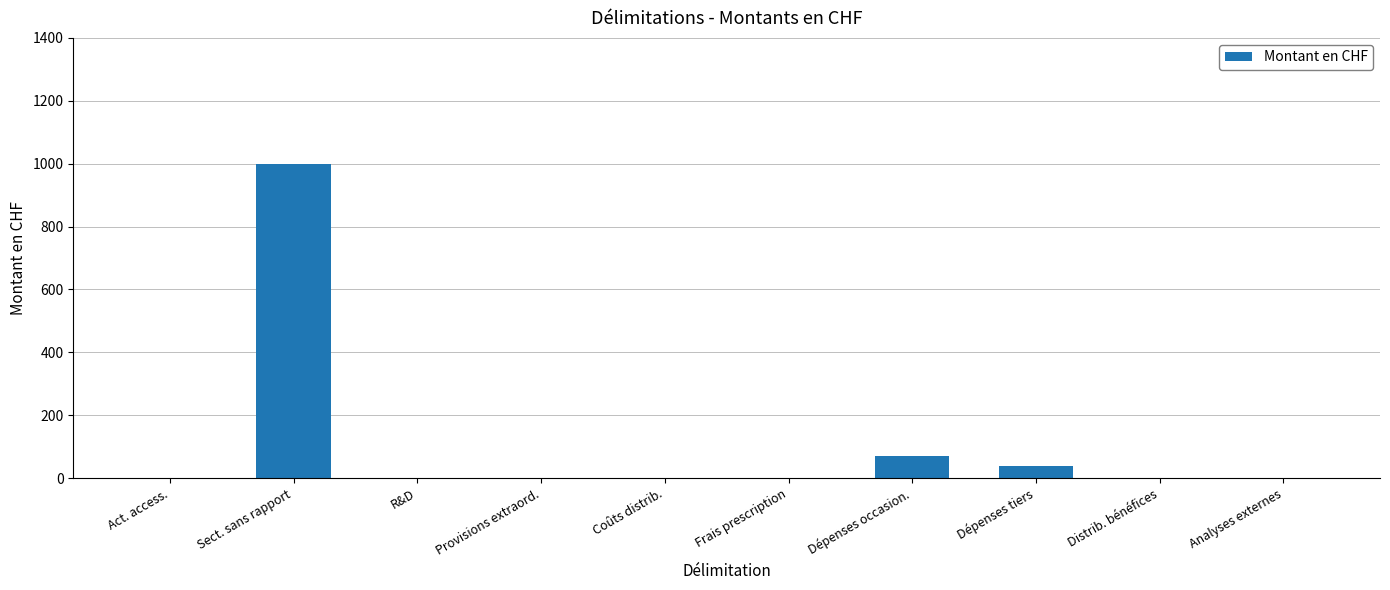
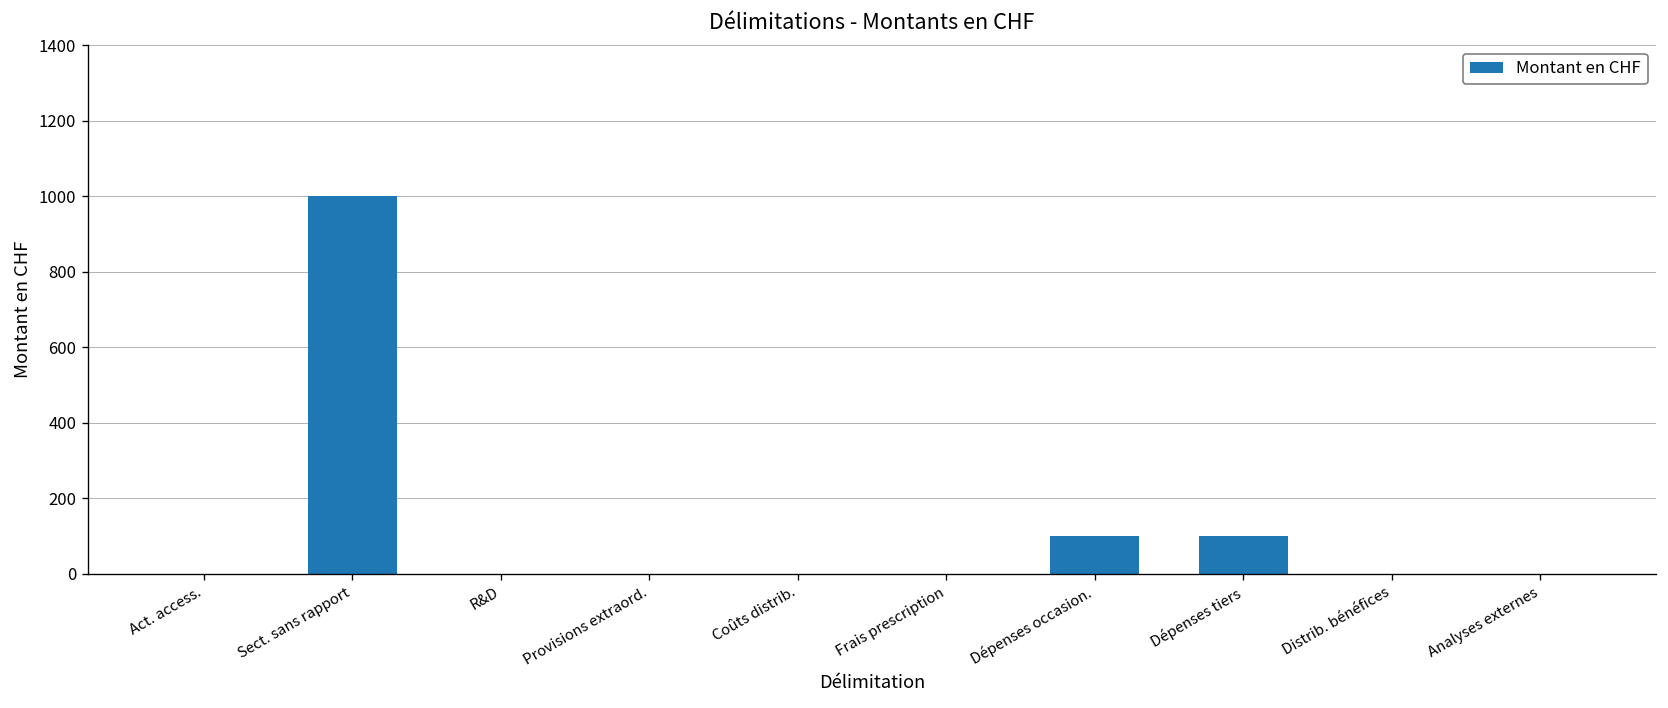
  {
    "Act. access.": 0,
    "Sect. sans rapport": 1000,
    "R&D": 0,
    "Provisions extraord.": 0,
    "Coûts distrib.": 0,
    "Frais prescription": 0,
-   "Dépenses occasion.": 70,
-   "Dépenses tiers": 40,
+   "Dépenses occasion.": 100,
+   "Dépenses tiers": 100,
    "Distrib. bénéfices": 0,
    "Analyses externes": 0
  }
